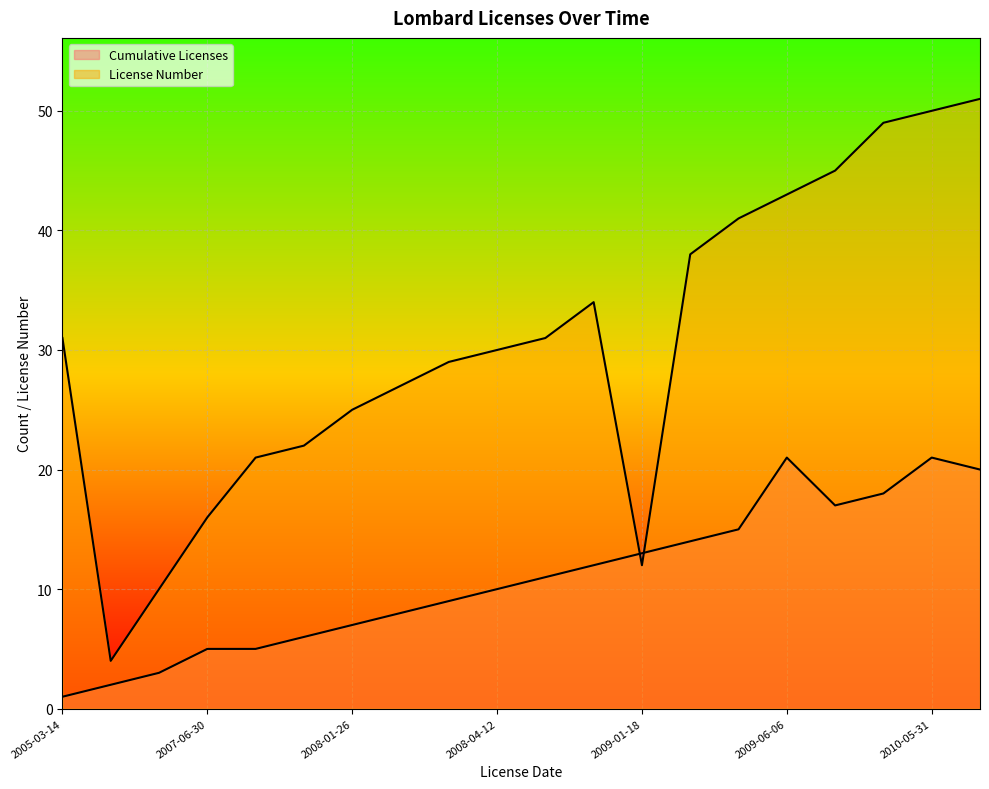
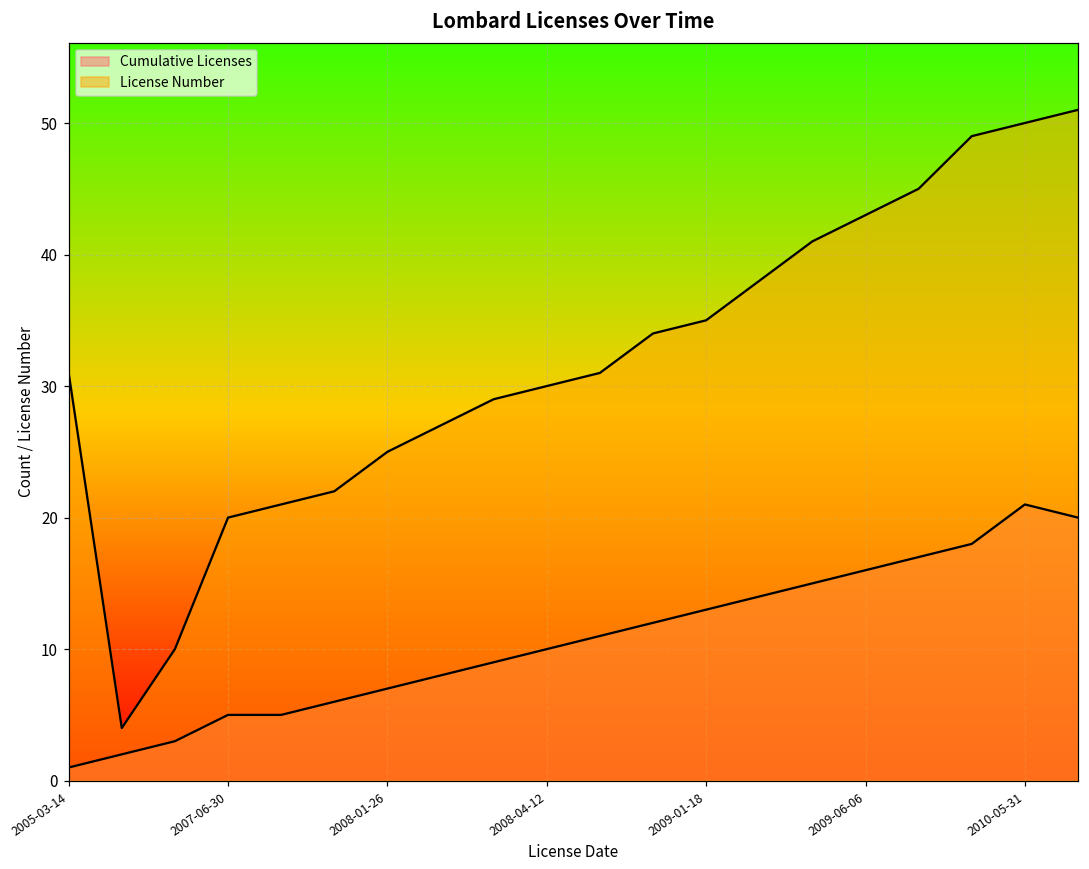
  {
    "Cumulative Licenses": {
      "2005-03-14": 1,
      "2007-06-30": 5,
      "2008-01-26": 7,
      "2009-01-18": 13,
-     "2009-06-06": 21,
+     "2009-06-06": 16,
      "2010-05-31": 21
    },
    "License Number": {
      "2005-03-14": 31,
-     "2007-06-30": 16,
+     "2007-06-30": 20,
      "2008-01-26": 25,
-     "2009-01-18": 12,
+     "2009-01-18": 35,
      "2009-06-06": 43,
      "2010-05-31": 50
    }
  }
